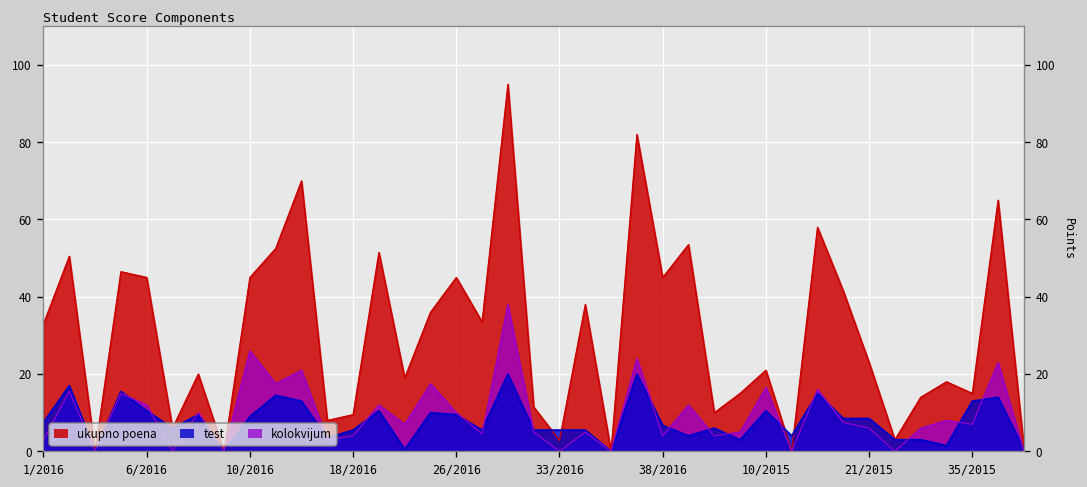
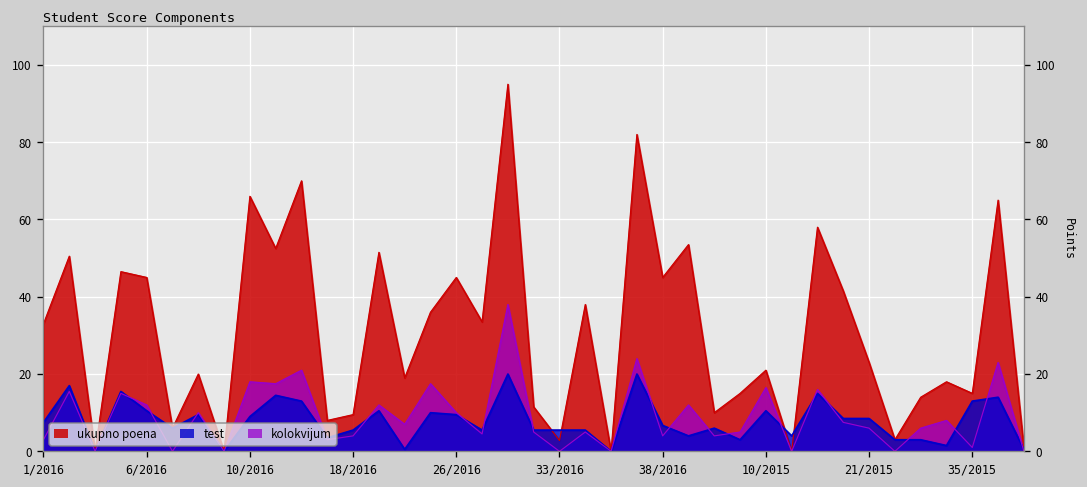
  {
    "ukupno poena": {
      "1/2016": 33,
      "6/2016": 45,
-     "10/2016": 45,
+     "10/2016": 66,
      "18/2016": 10,
      "26/2016": 45,
      "33/2016": 3,
      "38/2016": 45,
      "10/2015": 21,
      "21/2015": 23,
      "35/2015": 15
    },
    "kolokvijum": {
      "1/2016": 3,
      "6/2016": 12,
-     "10/2016": 26,
+     "10/2016": 18,
      "18/2016": 4,
      "33/2016": 0,
      "38/2016": 4,
      "10/2015": 17,
      "21/2015": 6,
-     "35/2015": 7
+     "35/2015": 1
    },
    "test": {
      "1/2016": 8,
      "6/2016": 11,
      "10/2016": 9,
      "18/2016": 6,
      "33/2016": 6,
      "38/2016": 7,
      "10/2015": 11,
      "21/2015": 9,
      "35/2015": 13
    }
  }
